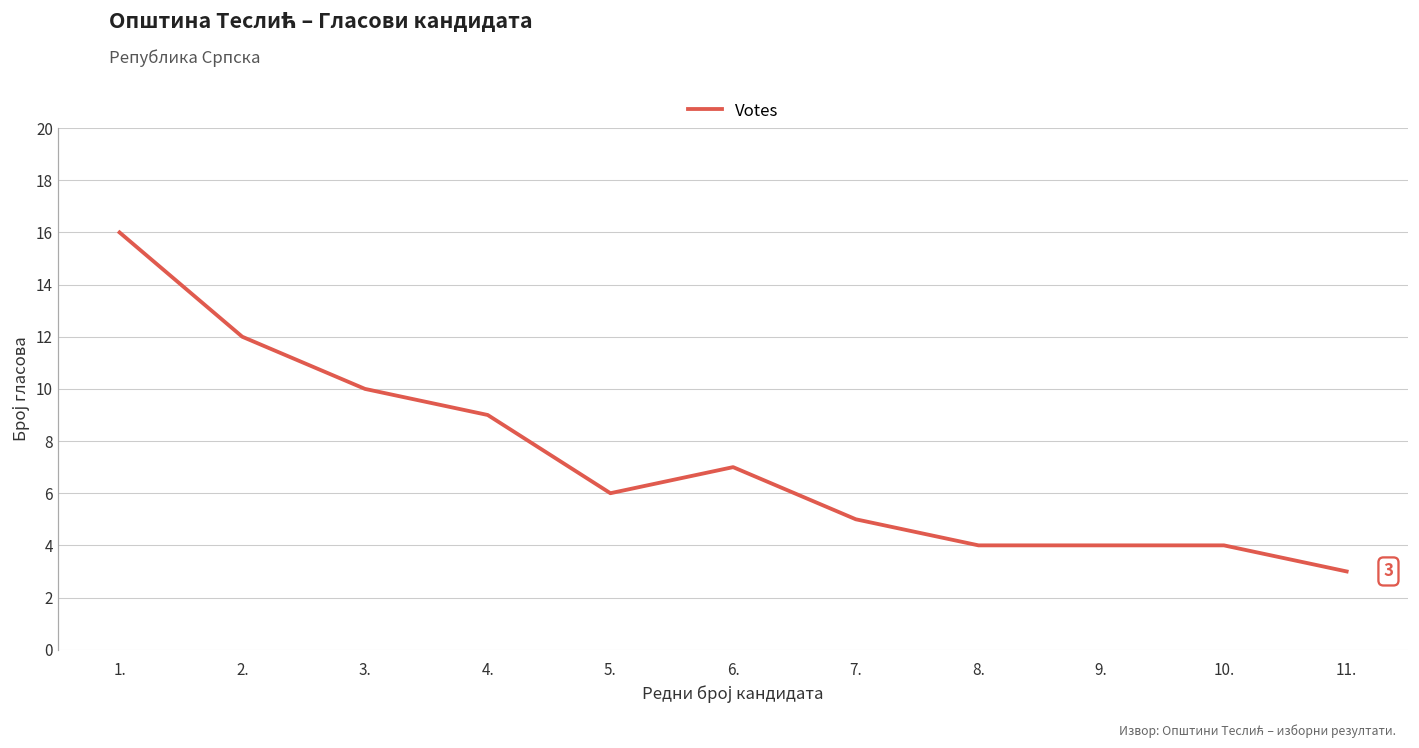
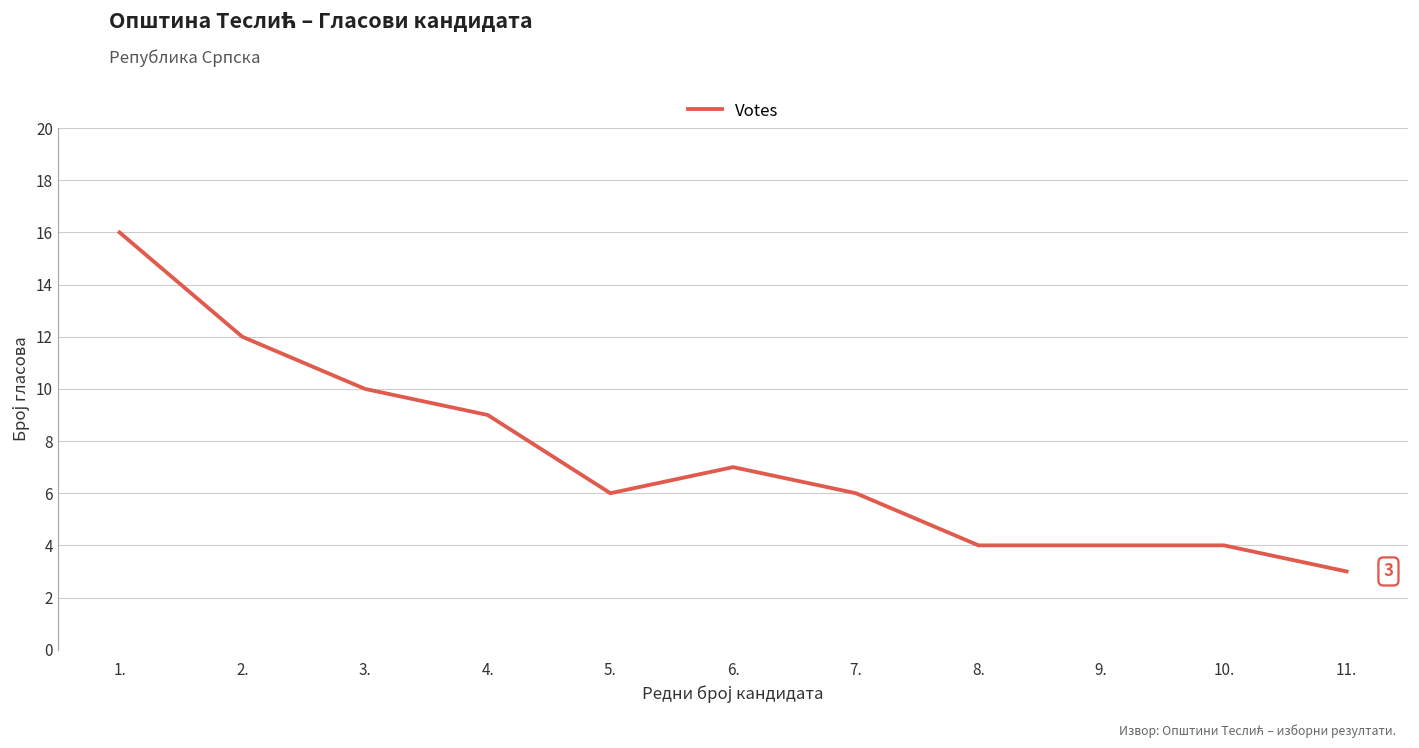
  {
    "1.": 16,
    "2.": 12,
    "3.": 10,
    "4.": 9,
    "5.": 6,
    "6.": 7,
-   "7.": 5,
+   "7.": 6,
    "8.": 4,
    "9.": 4,
    "10.": 4
  }
